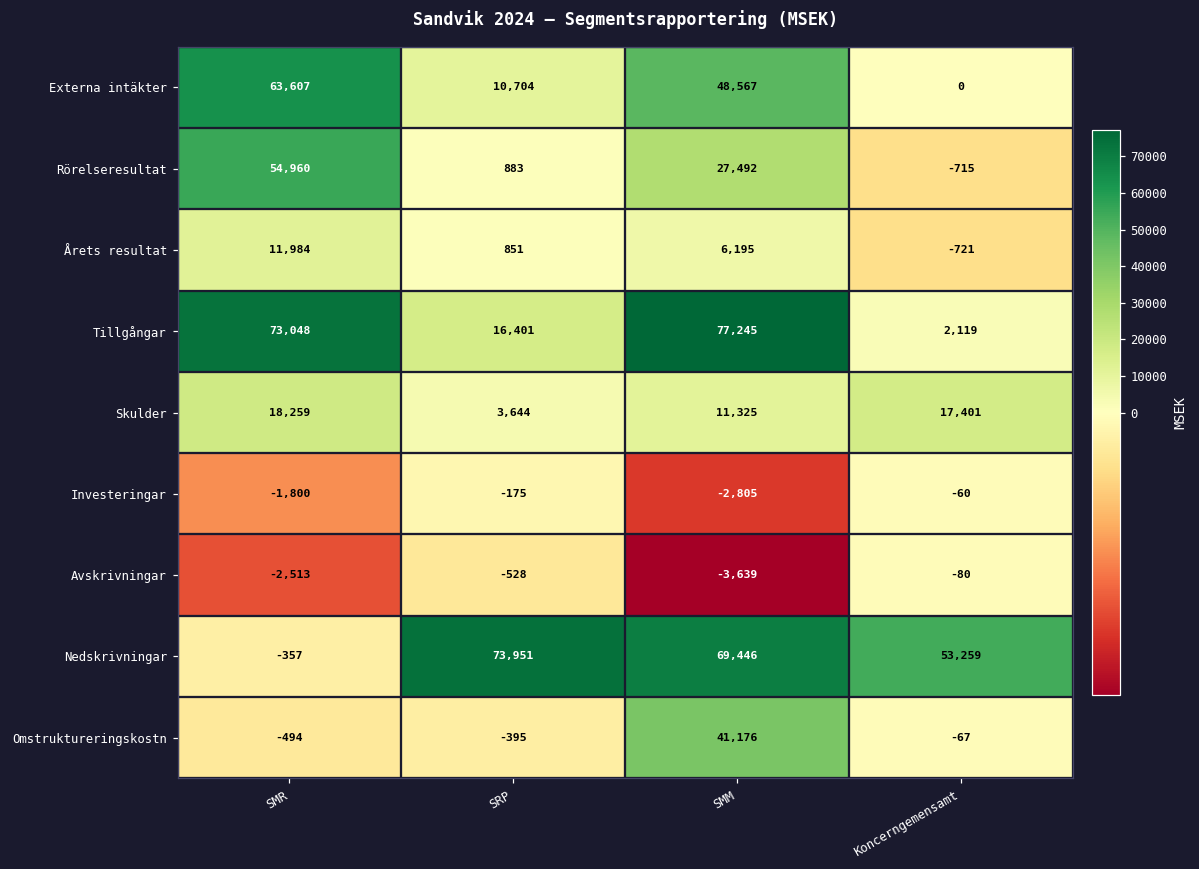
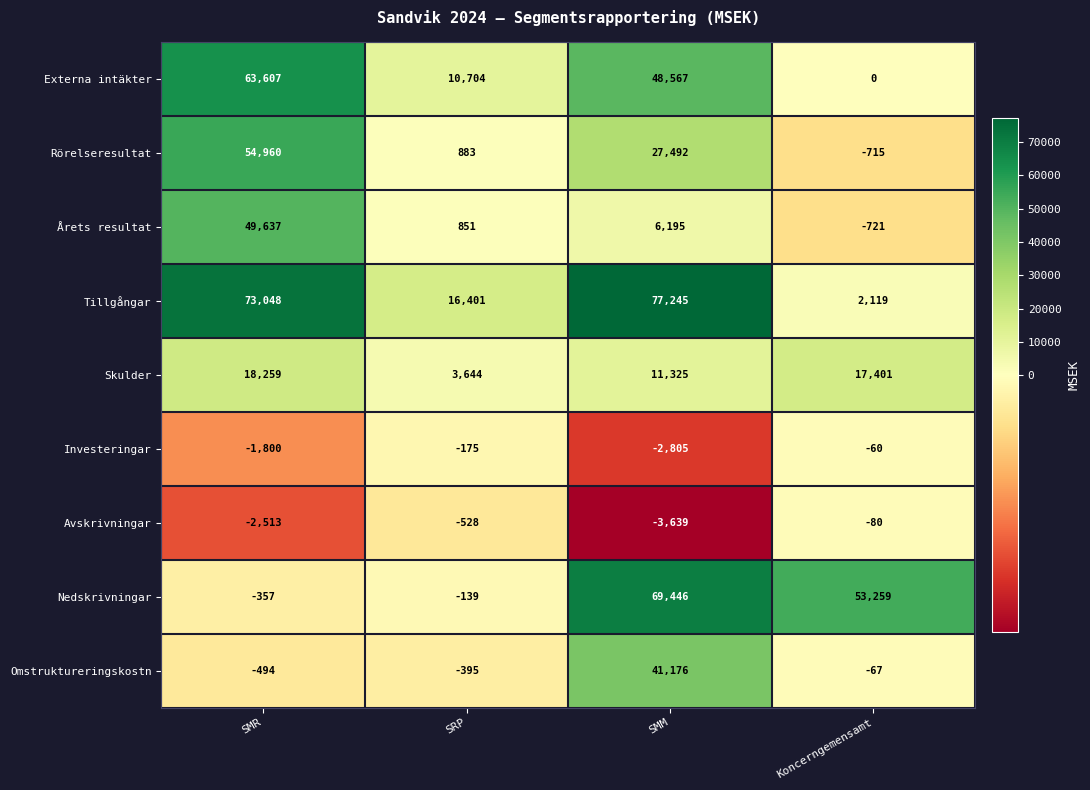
  {
    "Externa intäkter": {
      "SMR": "63,607",
      "SRP": "10,704",
      "SMM": "48,567",
      "Koncerngemensamt": "0"
    },
    "Rörelseresultat": {
      "SMR": "54,960",
      "SRP": "883",
      "SMM": "27,492",
      "Koncerngemensamt": "-715"
    },
    "Årets resultat": {
-     "SMR": "11,984",
+     "SMR": "49,637",
      "SRP": "851",
      "SMM": "6,195",
      "Koncerngemensamt": "-721"
    },
    "Tillgångar": {
      "SMR": "73,048",
      "SRP": "16,401",
      "SMM": "77,245",
      "Koncerngemensamt": "2,119"
    },
    "Skulder": {
      "SMR": "18,259",
      "SRP": "3,644",
      "SMM": "11,325",
      "Koncerngemensamt": "17,401"
    },
    "Investeringar": {
      "SMR": "-1,800",
      "SRP": "-175",
      "SMM": "-2,805",
      "Koncerngemensamt": "-60"
    },
    "Avskrivningar": {
      "SMR": "-2,513",
      "SRP": "-528",
      "SMM": "-3,639",
      "Koncerngemensamt": "-80"
    },
    "Nedskrivningar": {
      "SMR": "-357",
-     "SRP": "73,951",
+     "SRP": "-139",
      "SMM": "69,446",
      "Koncerngemensamt": "53,259"
    },
    "Omstruktureringskostn": {
      "SMR": "-494",
      "SRP": "-395",
      "SMM": "41,176",
      "Koncerngemensamt": "-67"
    }
  }
